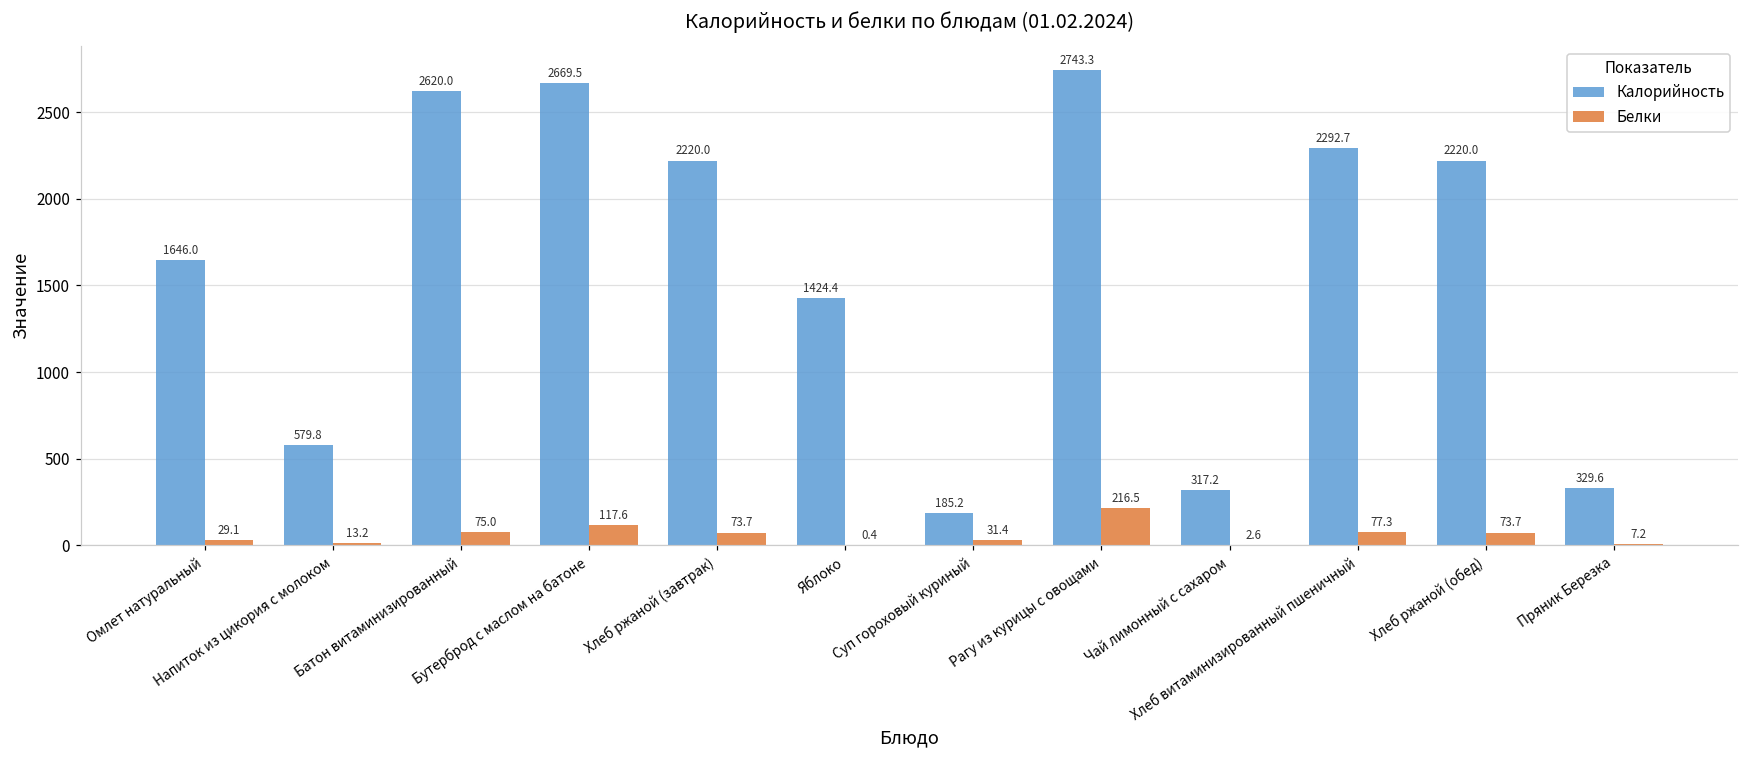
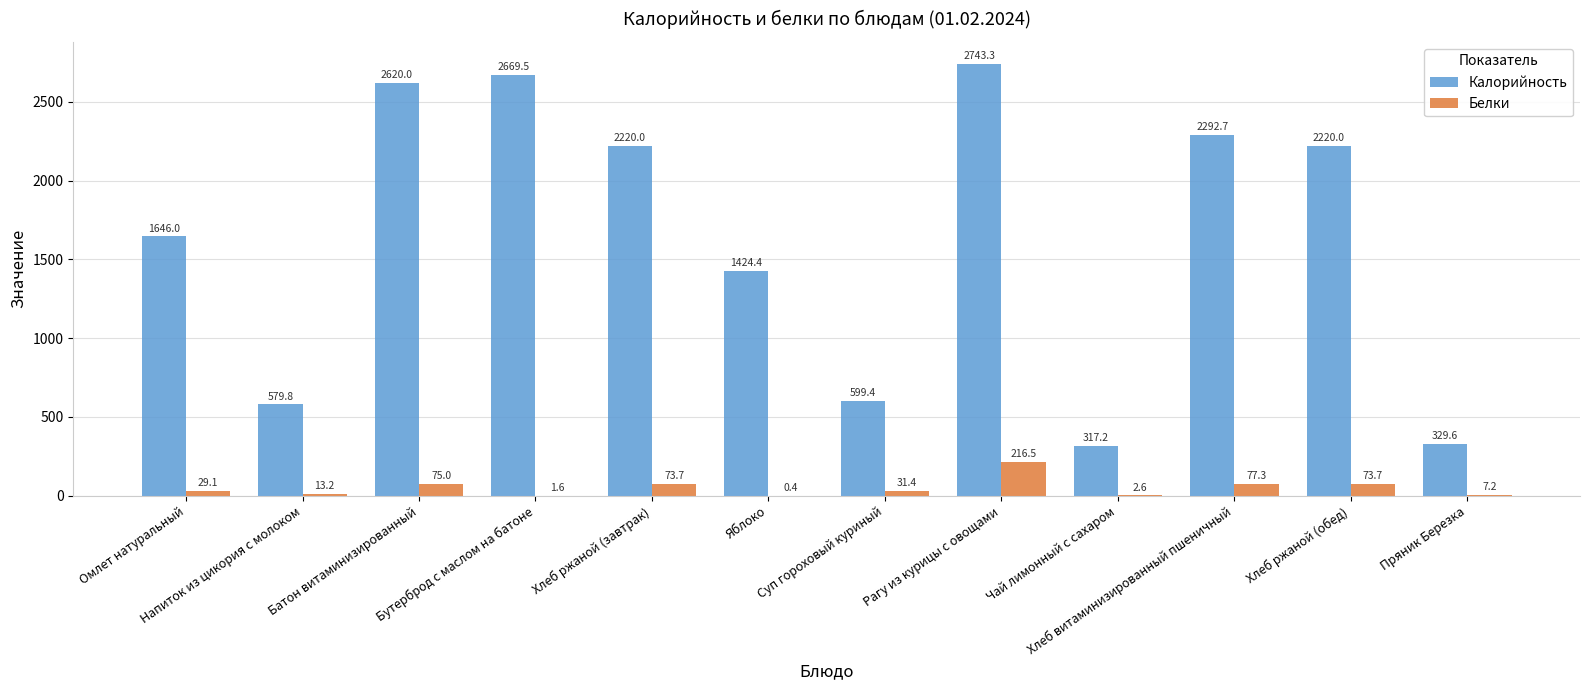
  {
    "Калорийность": {
      "Омлет натуральный": 1646.0,
      "Напиток из цикория с молоком": 579.8,
      "Батон витаминизированный": 2620.0,
      "Бутерброд с маслом на батоне": 2669.5,
      "Хлеб ржаной (завтрак)": 2220.0,
      "Яблоко": 1424.4,
-     "Суп гороховый куриный": 185.2,
+     "Суп гороховый куриный": 599.4,
      "Рагу из курицы с овощами": 2743.3,
      "Чай лимонный с сахаром": 317.2,
      "Хлеб витаминизированный пшеничный": 2292.7,
      "Хлеб ржаной (обед)": 2220.0,
      "Пряник Березка": 329.6
    },
    "Белки": {
      "Омлет натуральный": 29.1,
      "Напиток из цикория с молоком": 13.2,
      "Батон витаминизированный": 75.0,
-     "Бутерброд с маслом на батоне": 117.6,
+     "Бутерброд с маслом на батоне": 1.6,
      "Хлеб ржаной (завтрак)": 73.7,
      "Яблоко": 0.4,
      "Суп гороховый куриный": 31.4,
      "Рагу из курицы с овощами": 216.5,
      "Чай лимонный с сахаром": 2.6,
      "Хлеб витаминизированный пшеничный": 77.3,
      "Хлеб ржаной (обед)": 73.7,
      "Пряник Березка": 7.2
    }
  }
